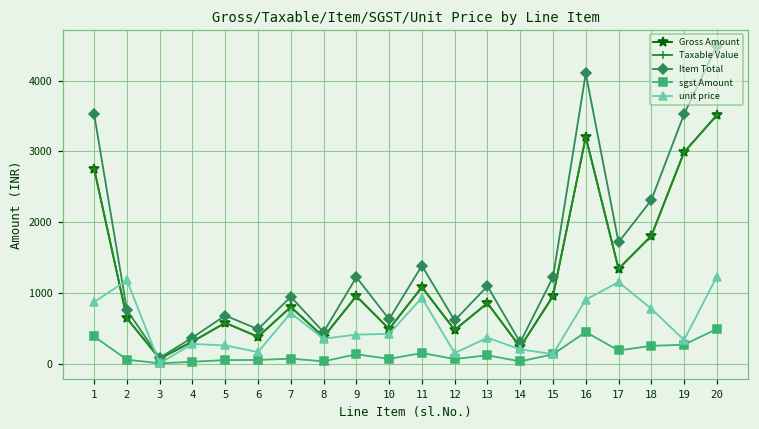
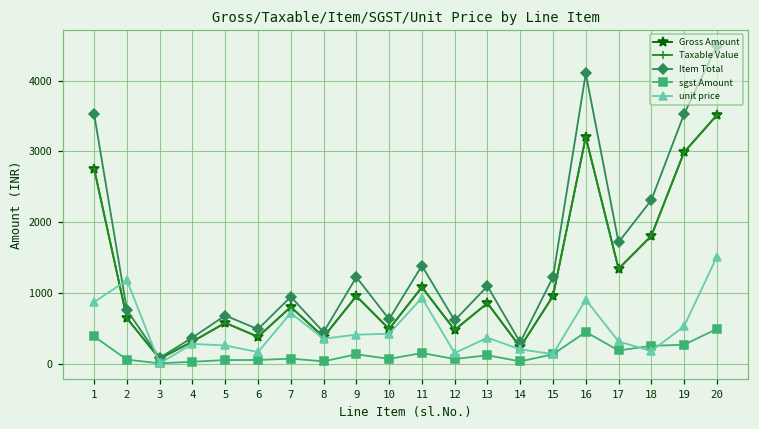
  {
    "unit price": {
      "1": 900,
      "2": 1200,
      "5": 300,
      "6": 200,
      "7": 700,
      "9": 400,
      "10": 400,
      "11": 900,
      "12": 200,
      "13": 400,
      "16": 900,
-     "17": 1200,
-     "18": 800,
-     "19": 300,
-     "20": 1200
+     "17": 300,
+     "18": 200,
+     "19": 500,
+     "20": 1500
    }
  }
